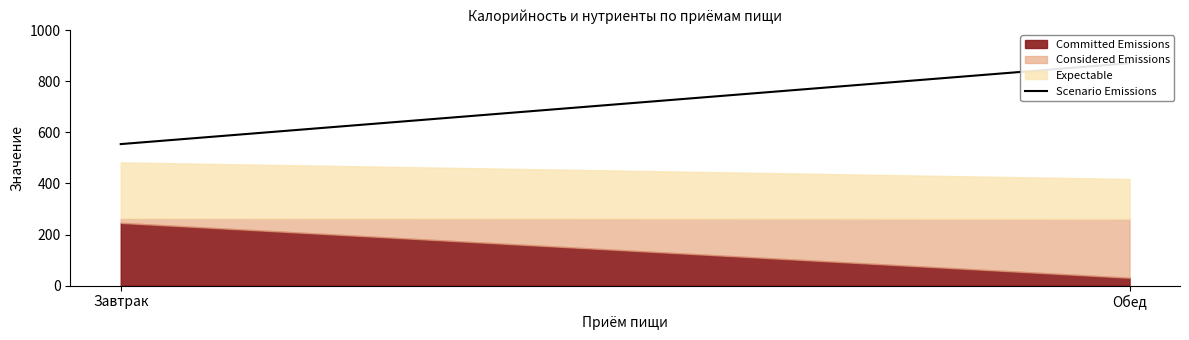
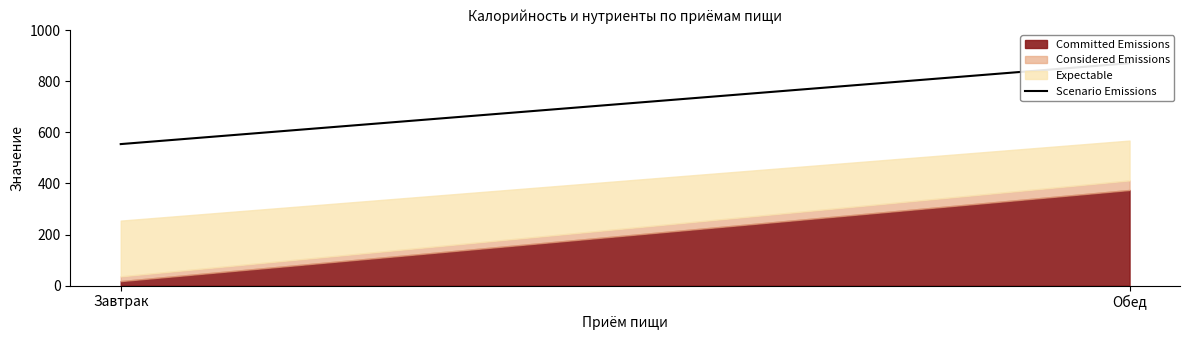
  {
    "Committed Emissions": {
-     "Завтрак": 250,
-     "Обед": 30
+     "Завтрак": 20,
+     "Обед": 370
    },
    "Scenario Emissions": {
      "Завтрак": 550
    },
    "Considered Emissions": {
      "Завтрак": 20,
-     "Обед": 230
+     "Обед": 40
    },
    "Expectable": {
      "Завтрак": 220,
      "Обед": 160
    }
  }
